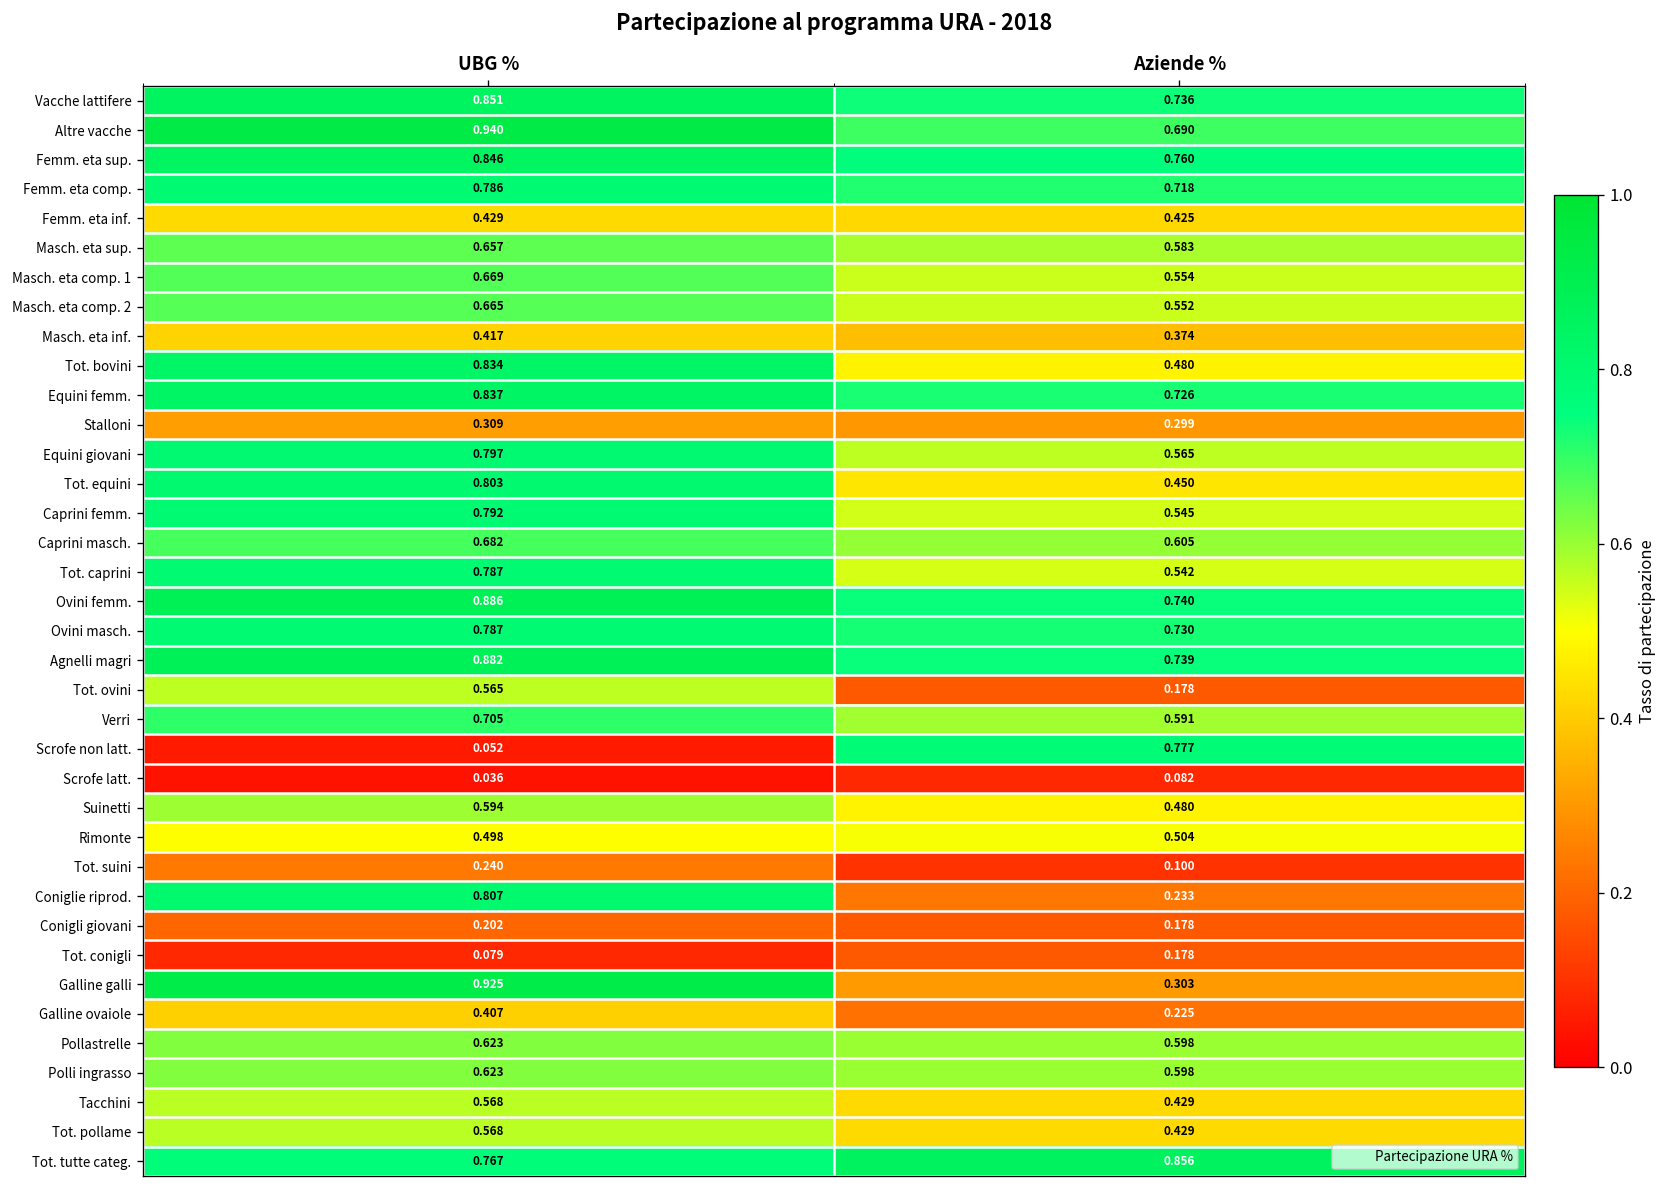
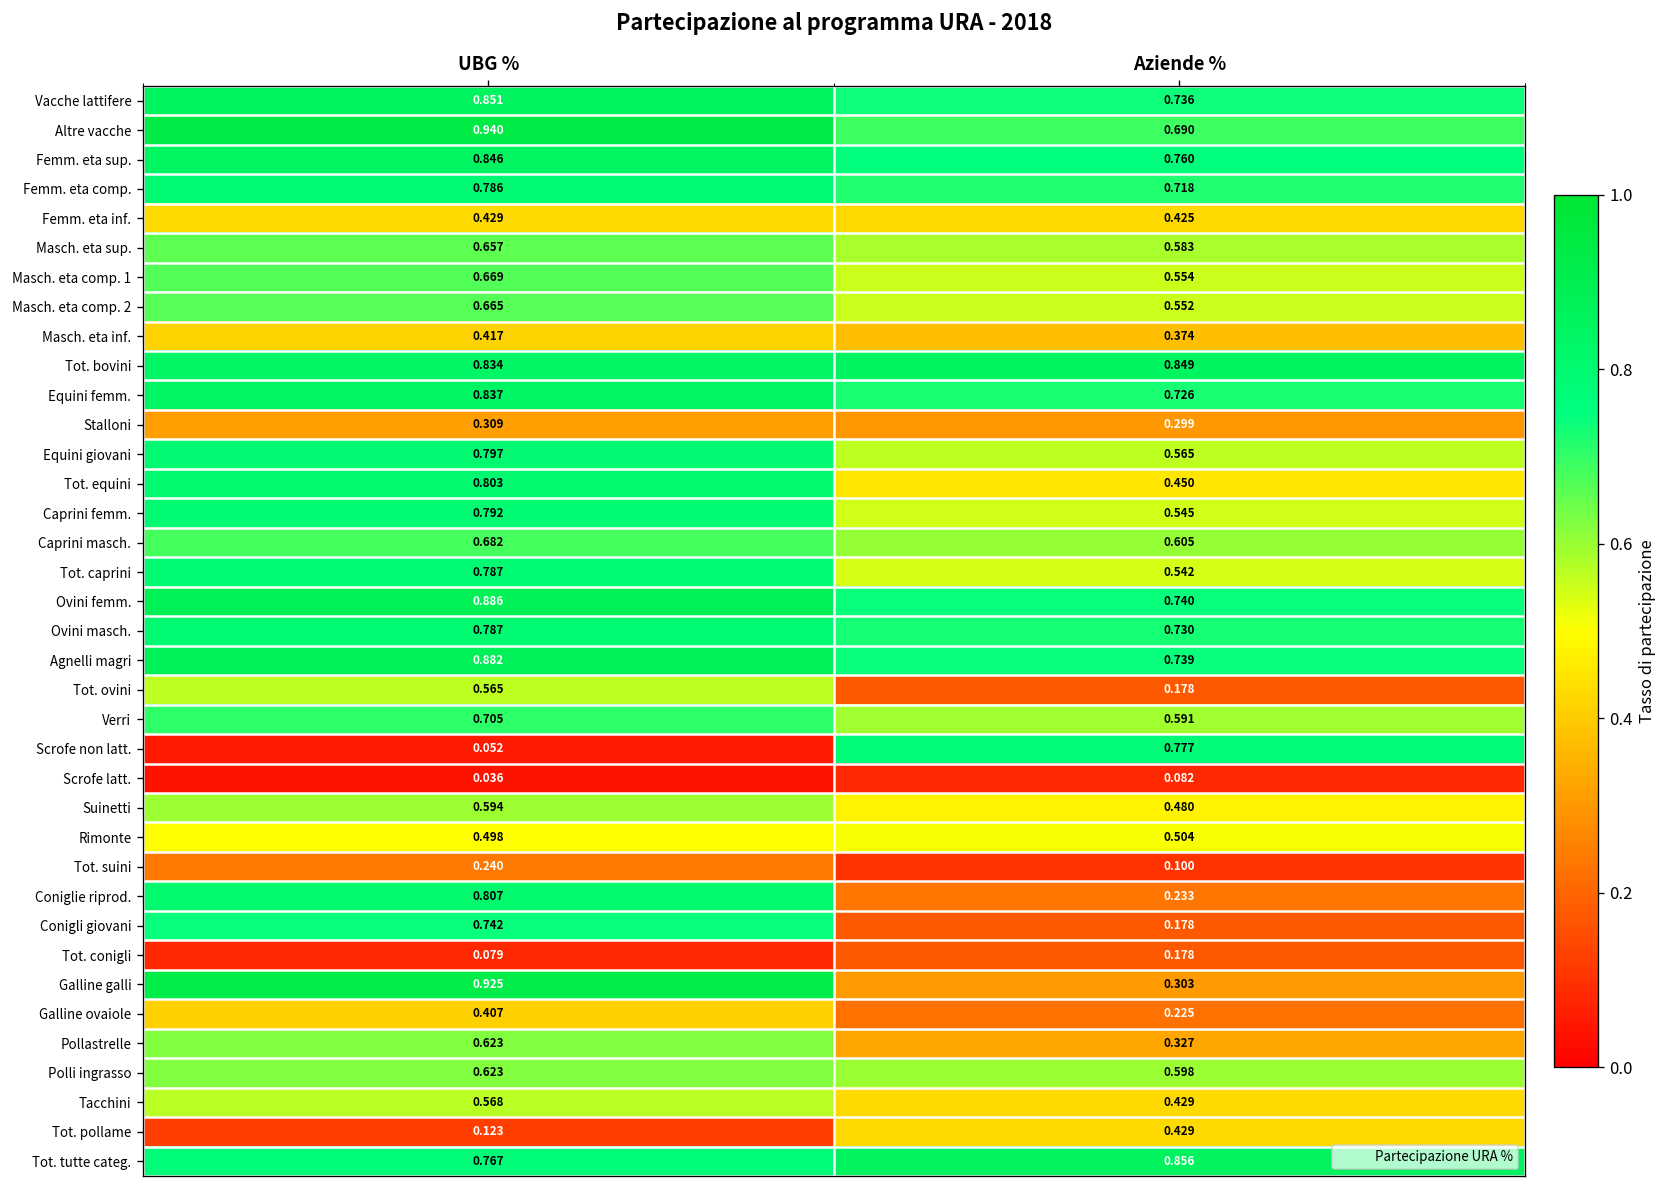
  {
    "Vacche lattifere": {
      "UBG %": 0.851,
      "Aziende %": 0.736
    },
    "Altre vacche": {
      "UBG %": 0.940,
      "Aziende %": 0.690
    },
    "Femm. eta sup.": {
      "UBG %": 0.846,
      "Aziende %": 0.760
    },
    "Femm. eta comp.": {
      "UBG %": 0.786,
      "Aziende %": 0.718
    },
    "Femm. eta inf.": {
      "UBG %": 0.429,
      "Aziende %": 0.425
    },
    "Masch. eta sup.": {
      "UBG %": 0.657,
      "Aziende %": 0.583
    },
    "Masch. eta comp. 1": {
      "UBG %": 0.669,
      "Aziende %": 0.554
    },
    "Masch. eta comp. 2": {
      "UBG %": 0.665,
      "Aziende %": 0.552
    },
    "Masch. eta inf.": {
      "UBG %": 0.417,
      "Aziende %": 0.374
    },
    "Tot. bovini": {
      "UBG %": 0.834,
-     "Aziende %": 0.480
+     "Aziende %": 0.849
    },
    "Equini femm.": {
      "UBG %": 0.837,
      "Aziende %": 0.726
    },
    "Stalloni": {
      "UBG %": 0.309,
      "Aziende %": 0.299
    },
    "Equini giovani": {
      "UBG %": 0.797,
      "Aziende %": 0.565
    },
    "Tot. equini": {
      "UBG %": 0.803,
      "Aziende %": 0.450
    },
    "Caprini femm.": {
      "UBG %": 0.792,
      "Aziende %": 0.545
    },
    "Caprini masch.": {
      "UBG %": 0.682,
      "Aziende %": 0.605
    },
    "Tot. caprini": {
      "UBG %": 0.787,
      "Aziende %": 0.542
    },
    "Ovini femm.": {
      "UBG %": 0.886,
      "Aziende %": 0.740
    },
    "Ovini masch.": {
      "UBG %": 0.787,
      "Aziende %": 0.730
    },
    "Agnelli magri": {
      "UBG %": 0.882,
      "Aziende %": 0.739
    },
    "Tot. ovini": {
      "UBG %": 0.565,
      "Aziende %": 0.178
    },
    "Verri": {
      "UBG %": 0.705,
      "Aziende %": 0.591
    },
    "Scrofe non latt.": {
      "UBG %": 0.052,
      "Aziende %": 0.777
    },
    "Scrofe latt.": {
      "UBG %": 0.036,
      "Aziende %": 0.082
    },
    "Suinetti": {
      "UBG %": 0.594,
      "Aziende %": 0.480
    },
    "Rimonte": {
      "UBG %": 0.498,
      "Aziende %": 0.504
    },
    "Tot. suini": {
      "UBG %": 0.240,
      "Aziende %": 0.100
    },
    "Coniglie riprod.": {
      "UBG %": 0.807,
      "Aziende %": 0.233
    },
    "Conigli giovani": {
-     "UBG %": 0.202,
+     "UBG %": 0.742,
      "Aziende %": 0.178
    },
    "Tot. conigli": {
      "UBG %": 0.079,
      "Aziende %": 0.178
    },
    "Galline galli": {
      "UBG %": 0.925,
      "Aziende %": 0.303
    },
    "Galline ovaiole": {
      "UBG %": 0.407,
      "Aziende %": 0.225
    },
    "Pollastrelle": {
      "UBG %": 0.623,
-     "Aziende %": 0.598
+     "Aziende %": 0.327
    },
    "Polli ingrasso": {
      "UBG %": 0.623,
      "Aziende %": 0.598
    },
    "Tacchini": {
      "UBG %": 0.568,
      "Aziende %": 0.429
    },
    "Tot. pollame": {
-     "UBG %": 0.568,
+     "UBG %": 0.123,
      "Aziende %": 0.429
    },
    "Tot. tutte categ.": {
      "UBG %": 0.767,
      "Aziende %": 0.856
    }
  }
